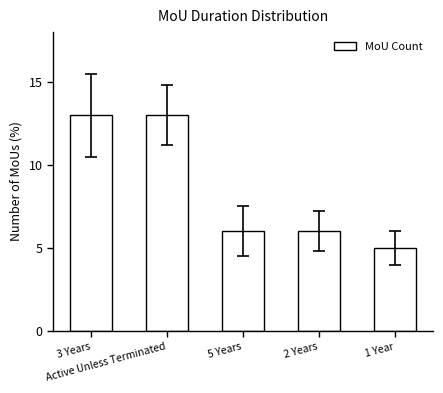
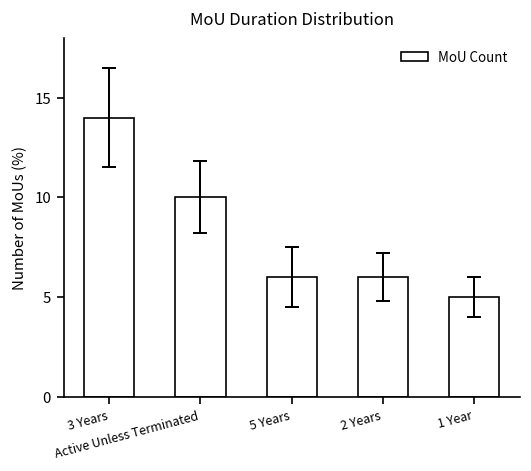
  {
    "MoU Count": {
-     "3 Years": 13,
-     "Active Unless Terminated": 13,
+     "3 Years": 14,
+     "Active Unless Terminated": 10,
      "5 Years": 6,
      "2 Years": 6,
      "1 Year": 5
    }
  }
